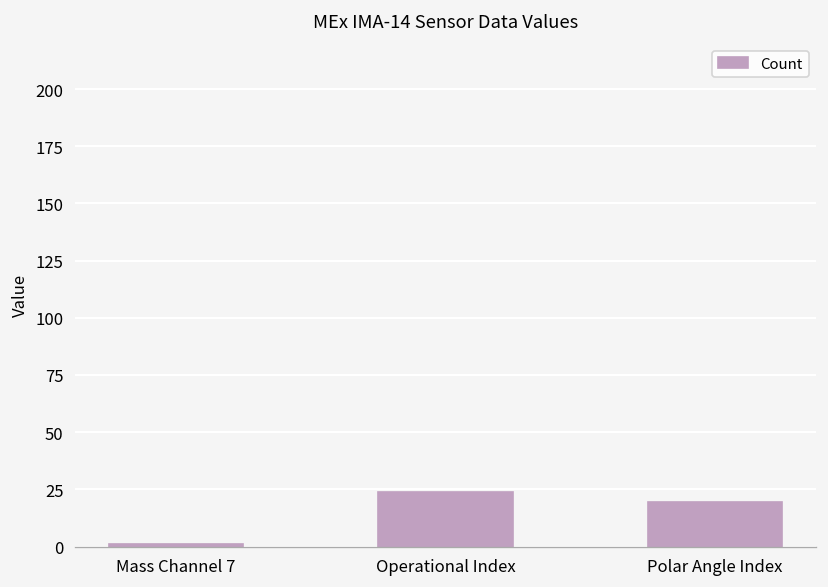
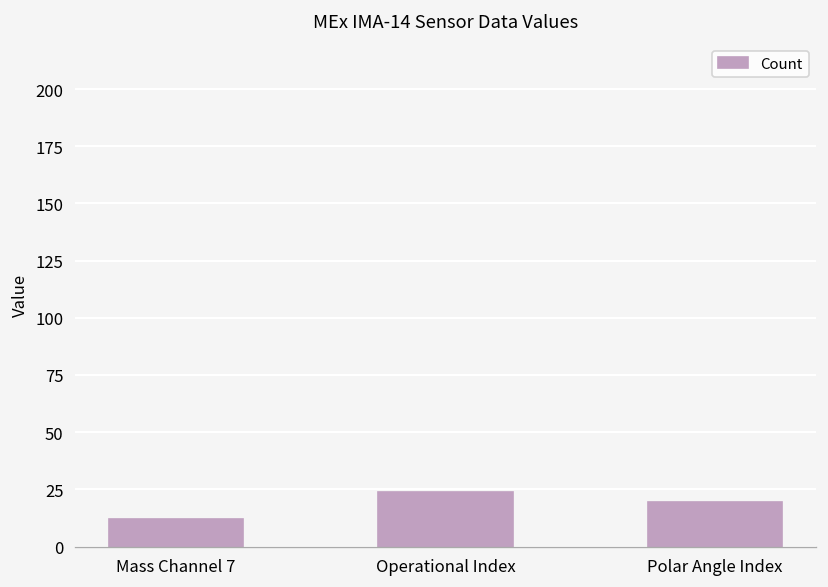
  {
-   "Mass Channel 7": 1,
+   "Mass Channel 7": 12,
    "Operational Index": 24,
    "Polar Angle Index": 20
  }
